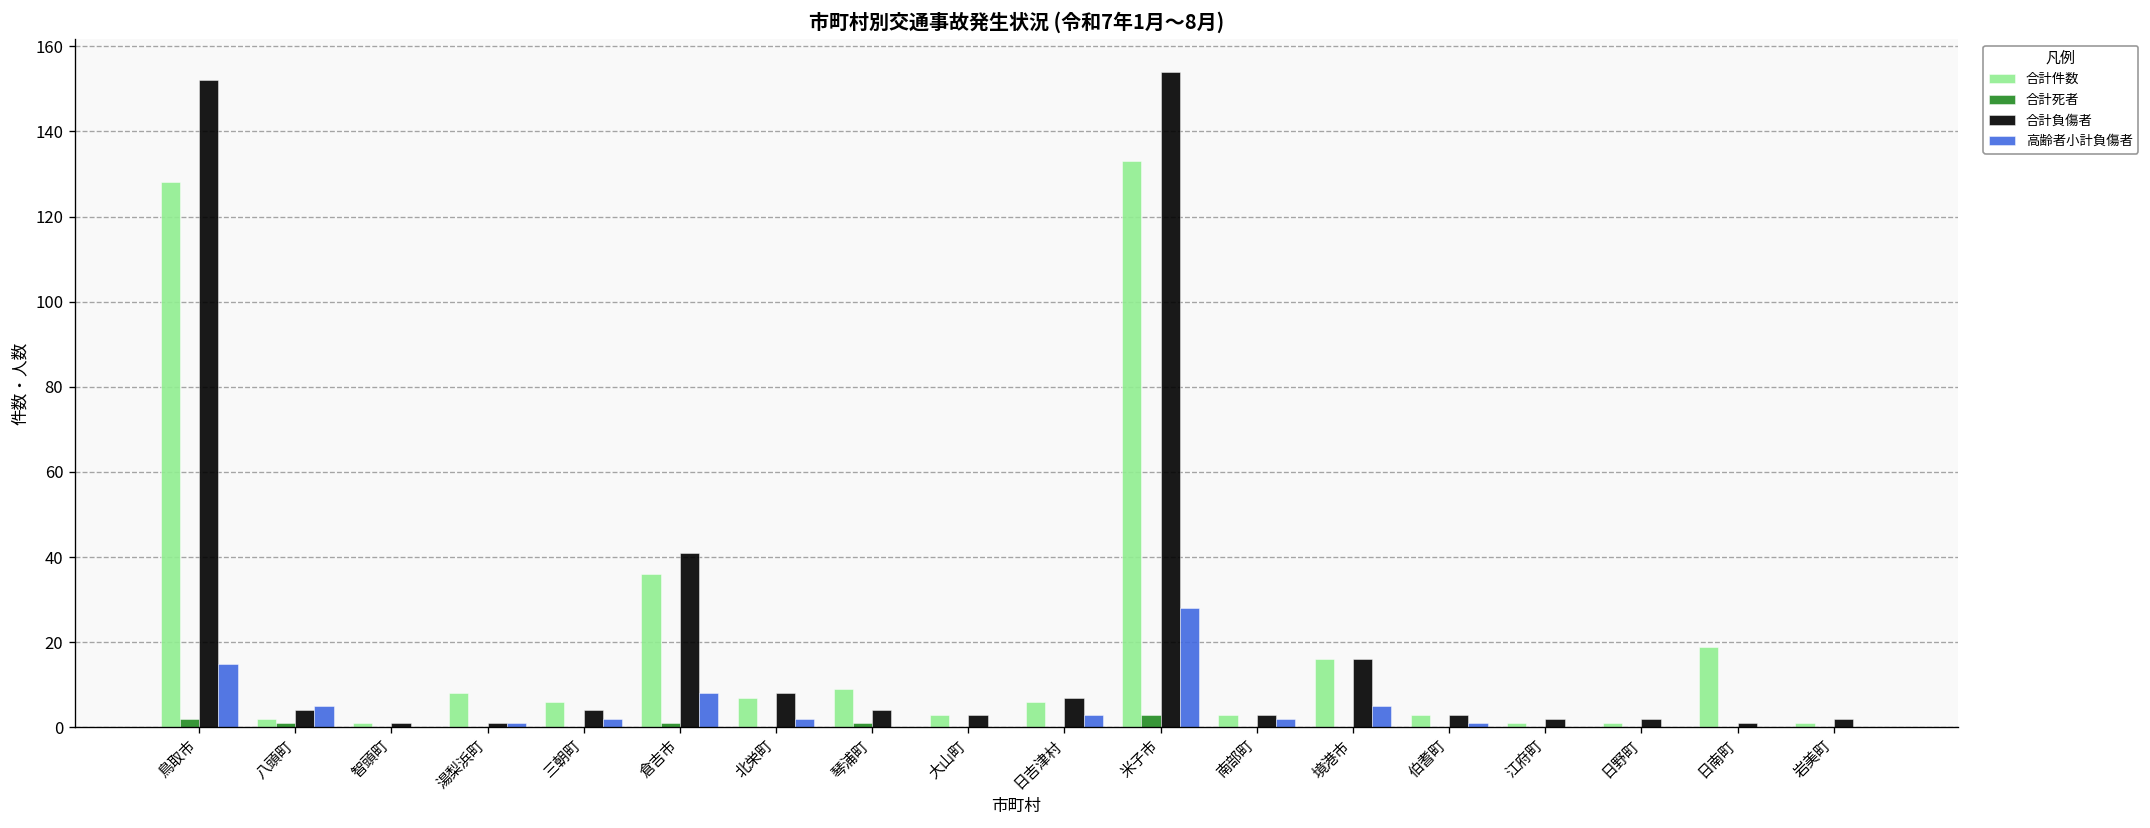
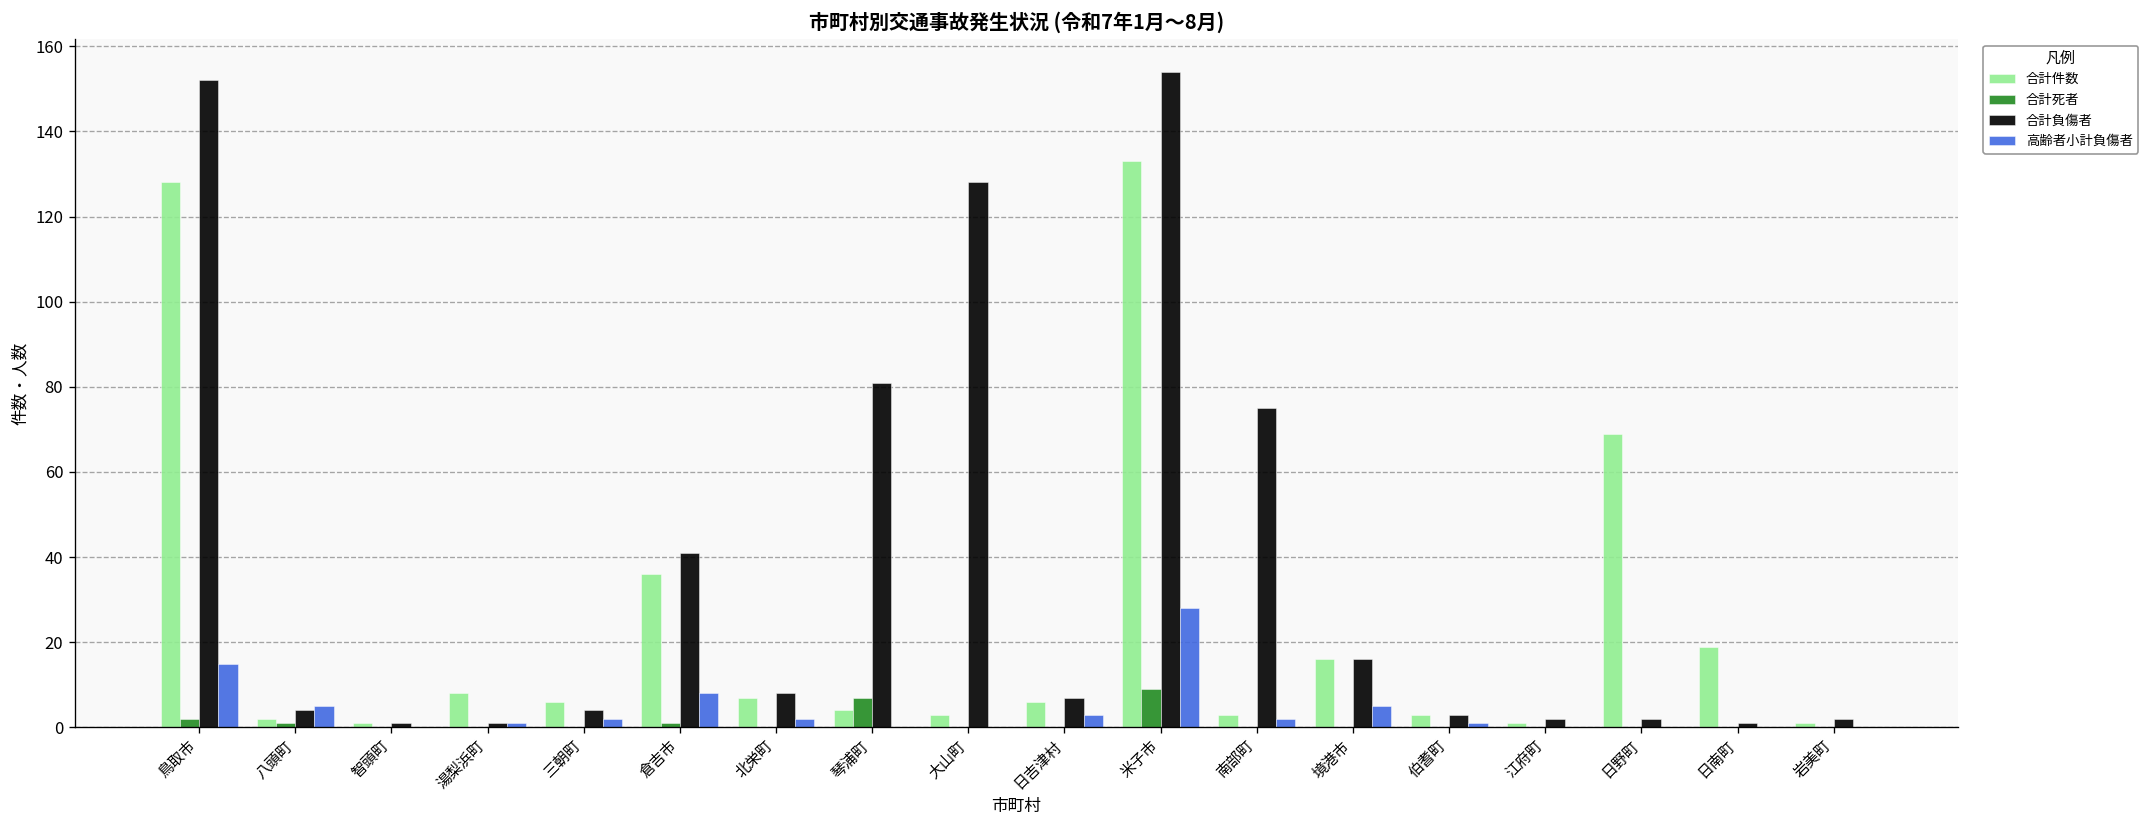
  {
    "合計件数": {
      "鳥取市": 128,
      "八頭町": 2,
      "智頭町": 1,
      "湯梨浜町": 8,
      "三朝町": 6,
      "倉吉市": 36,
      "北栄町": 7,
-     "琴浦町": 9,
+     "琴浦町": 4,
      "大山町": 3,
      "日吉津村": 6,
      "米子市": 133,
      "南部町": 3,
      "境港市": 16,
      "伯耆町": 3,
      "江府町": 1,
-     "日野町": 1,
+     "日野町": 69,
      "日南町": 19,
      "岩美町": 1
    },
    "合計死者": {
      "鳥取市": 2,
      "八頭町": 1,
      "智頭町": 0,
      "湯梨浜町": 0,
      "三朝町": 0,
      "倉吉市": 1,
      "北栄町": 0,
-     "琴浦町": 1,
+     "琴浦町": 7,
      "大山町": 0,
      "日吉津村": 0,
-     "米子市": 3,
+     "米子市": 9,
      "南部町": 0,
      "境港市": 0,
      "伯耆町": 0,
      "江府町": 0,
      "日野町": 0,
      "日南町": 0,
      "岩美町": 0
    },
    "合計負傷者": {
      "鳥取市": 152,
      "八頭町": 4,
      "智頭町": 1,
      "湯梨浜町": 1,
      "三朝町": 4,
      "倉吉市": 41,
      "北栄町": 8,
-     "琴浦町": 4,
-     "大山町": 3,
+     "琴浦町": 81,
+     "大山町": 128,
      "日吉津村": 7,
      "米子市": 154,
-     "南部町": 3,
+     "南部町": 75,
      "境港市": 16,
      "伯耆町": 3,
      "江府町": 2,
      "日野町": 2,
      "日南町": 1,
      "岩美町": 2
    },
    "高齢者小計負傷者": {
      "鳥取市": 15,
      "八頭町": 5,
      "智頭町": 0,
      "湯梨浜町": 1,
      "三朝町": 2,
      "倉吉市": 8,
      "北栄町": 2,
      "琴浦町": 0,
      "大山町": 0,
      "日吉津村": 3,
      "米子市": 28,
      "南部町": 2,
      "境港市": 5,
      "伯耆町": 1,
      "江府町": 0,
      "日野町": 0,
      "日南町": 0,
      "岩美町": 0
    }
  }
